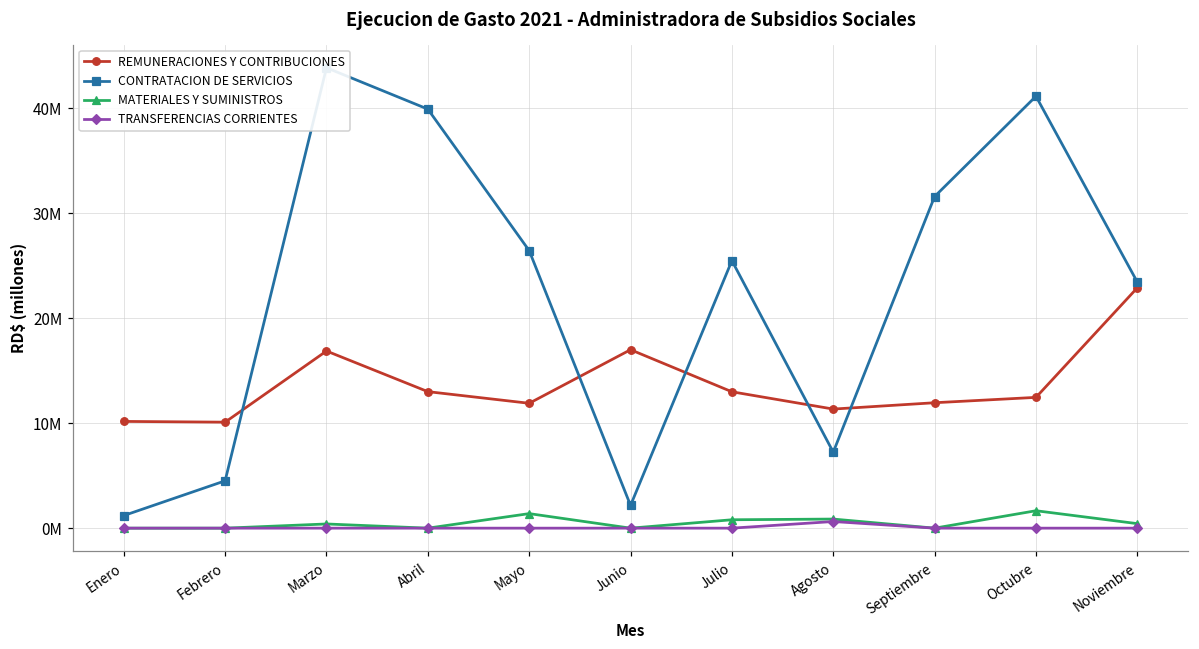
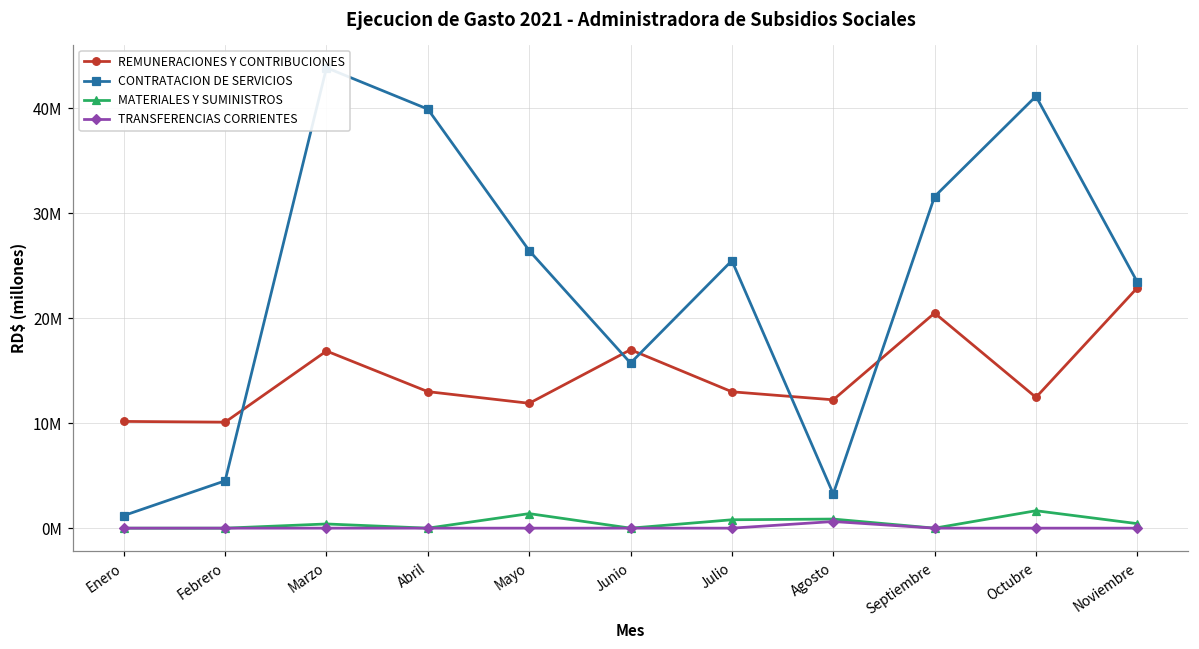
  {
    "REMUNERACIONES Y CONTRIBUCIONES": {
      "Enero": 10000000,
      "Febrero": 10000000,
      "Marzo": 17000000,
      "Abril": 13000000,
      "Mayo": 12000000,
      "Junio": 17000000,
      "Julio": 13000000,
-     "Agosto": 11000000,
-     "Septiembre": 12000000,
+     "Agosto": 12000000,
+     "Septiembre": 20000000,
      "Octubre": 12000000,
      "Noviembre": 23000000
    },
    "CONTRATACION DE SERVICIOS": {
      "Enero": 1000000,
      "Febrero": 5000000,
      "Abril": 40000000,
      "Mayo": 26000000,
-     "Junio": 2000000,
+     "Junio": 16000000,
      "Julio": 25000000,
-     "Agosto": 7000000,
+     "Agosto": 3000000,
      "Septiembre": 32000000,
      "Octubre": 41000000,
      "Noviembre": 23000000
    },
    "MATERIALES Y SUMINISTROS": {
      "Marzo": 0,
      "Mayo": 1000000,
      "Julio": 1000000,
      "Octubre": 2000000,
      "Noviembre": 0
    },
    "TRANSFERENCIAS CORRIENTES": {
      "Marzo": 0,
      "Mayo": 0,
      "Julio": 0,
      "Octubre": 0,
      "Noviembre": 0
    }
  }
